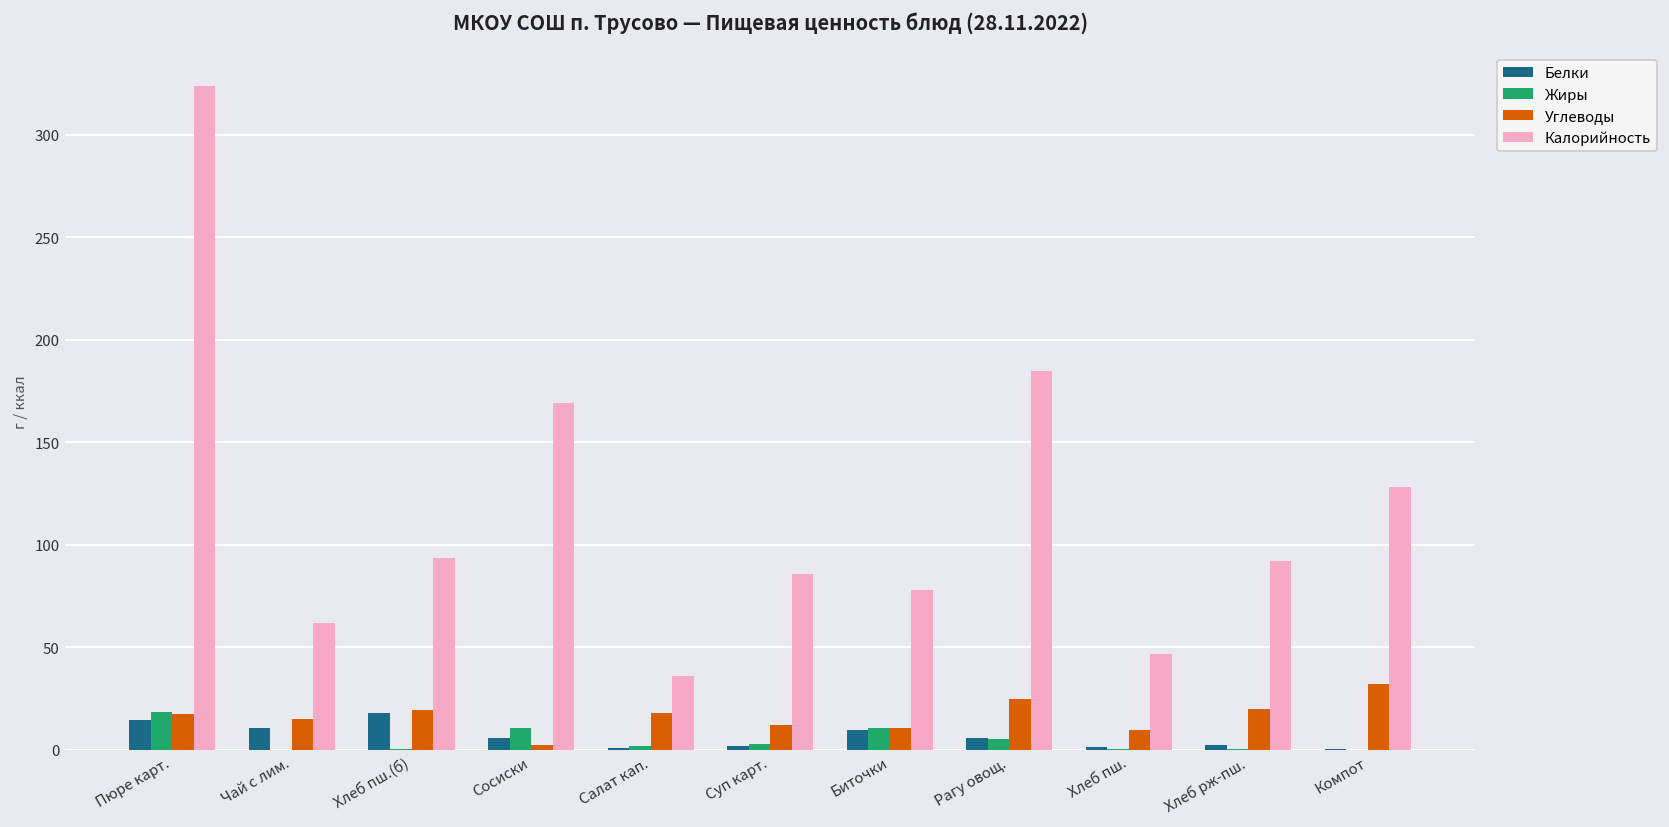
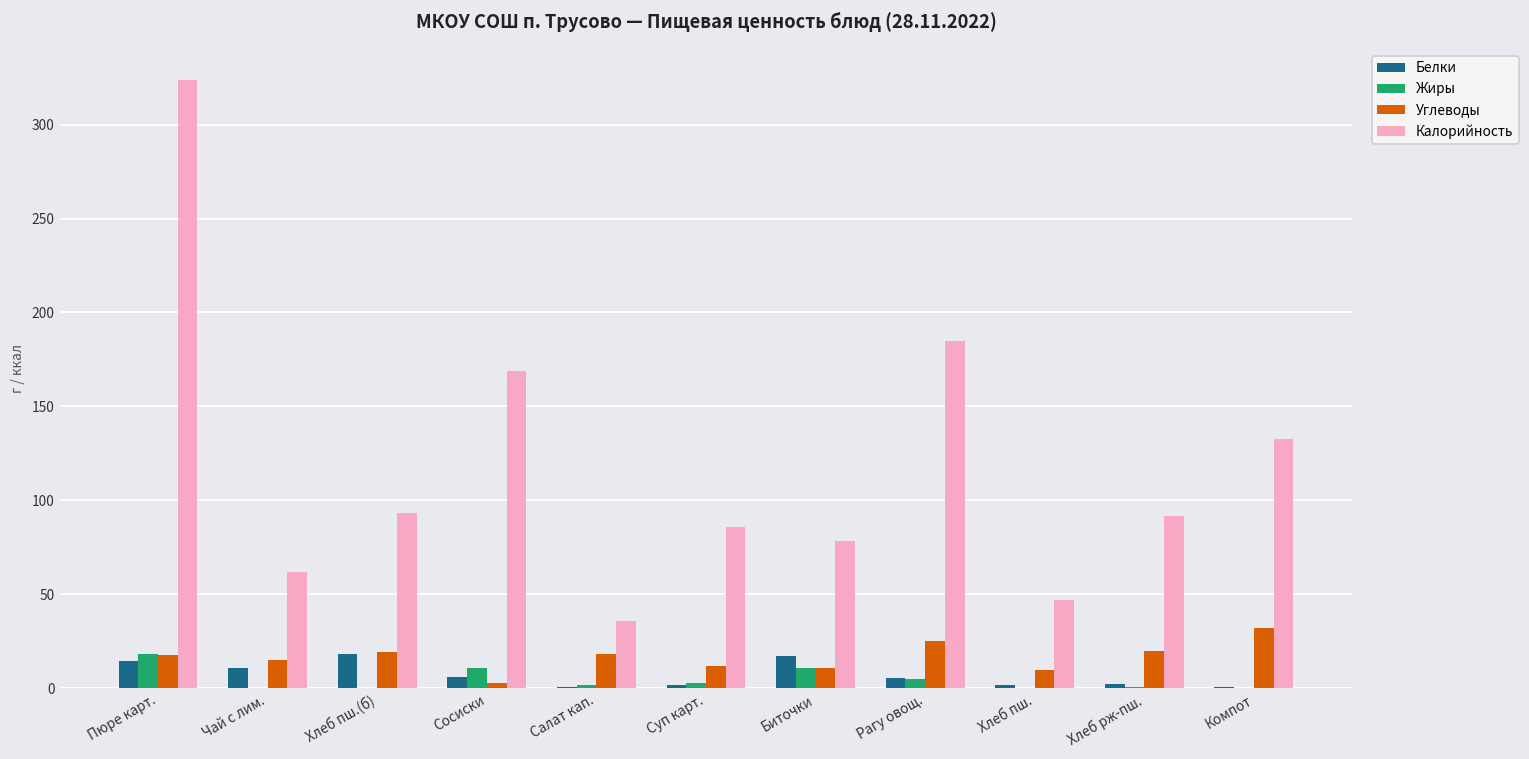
  {
    "Белки": {
      "Пюре карт.": 15,
      "Чай с лим.": 11,
      "Хлеб пш.(б)": 18,
      "Сосиски": 6,
      "Суп карт.": 2,
-     "Биточки": 10,
+     "Биточки": 17,
      "Рагу овощ.": 6,
      "Хлеб пш.": 2,
      "Хлеб рж-пш.": 2
    },
    "Жиры": {
      "Пюре карт.": 18,
      "Сосиски": 11,
      "Салат кап.": 2,
      "Суп карт.": 3,
      "Биточки": 11,
      "Рагу овощ.": 5
    },
    "Углеводы": {
      "Пюре карт.": 18,
      "Чай с лим.": 15,
      "Хлеб пш.(б)": 19,
      "Сосиски": 3,
      "Салат кап.": 18,
      "Суп карт.": 12,
      "Биточки": 11,
      "Рагу овощ.": 25,
      "Хлеб пш.": 10,
      "Хлеб рж-пш.": 20,
      "Компот": 32
    },
    "Калорийность": {
      "Пюре карт.": 324,
      "Чай с лим.": 62,
      "Хлеб пш.(б)": 94,
      "Сосиски": 169,
      "Салат кап.": 36,
      "Суп карт.": 86,
      "Биточки": 78,
      "Рагу овощ.": 185,
      "Хлеб пш.": 47,
      "Хлеб рж-пш.": 92,
-     "Компот": 128
+     "Компот": 133
    }
  }
